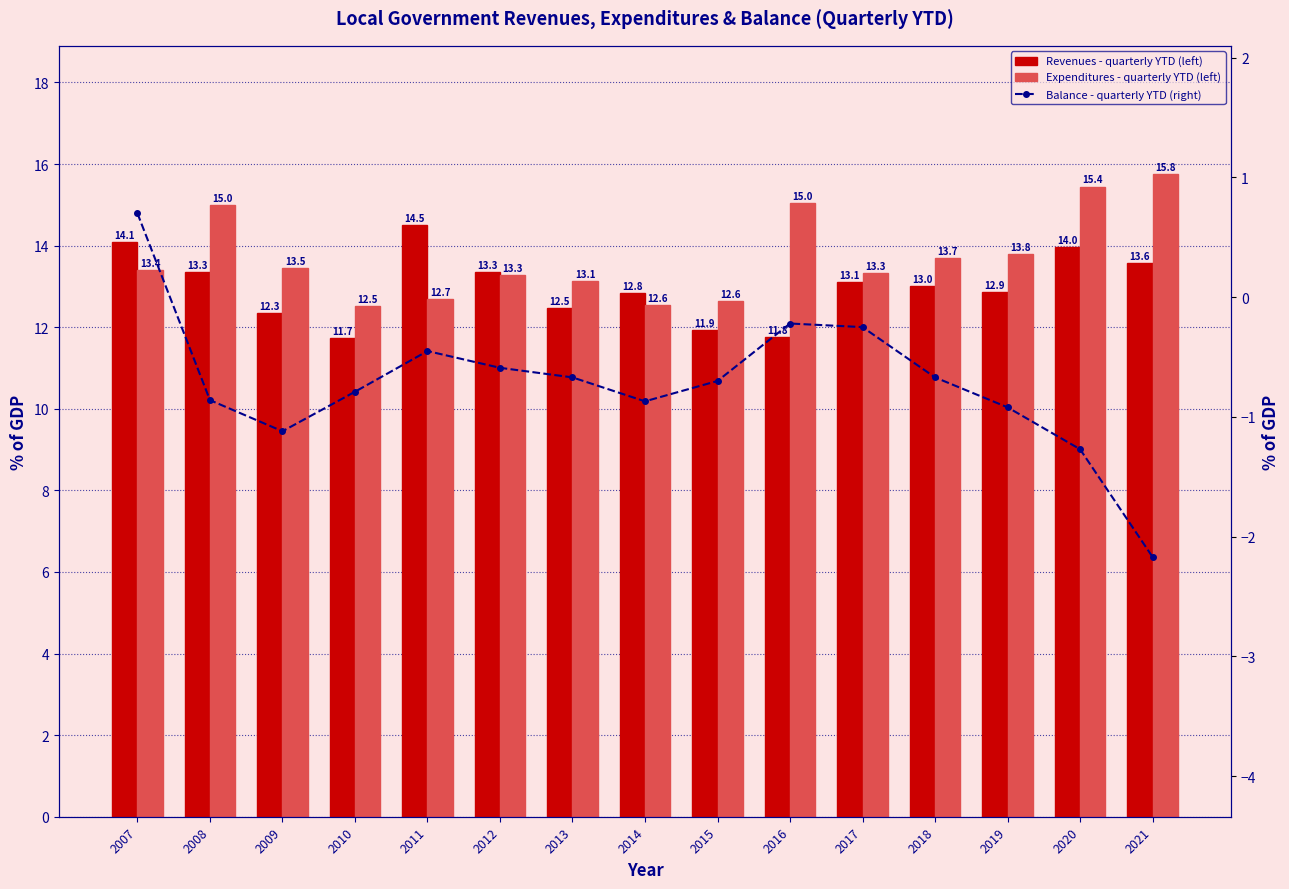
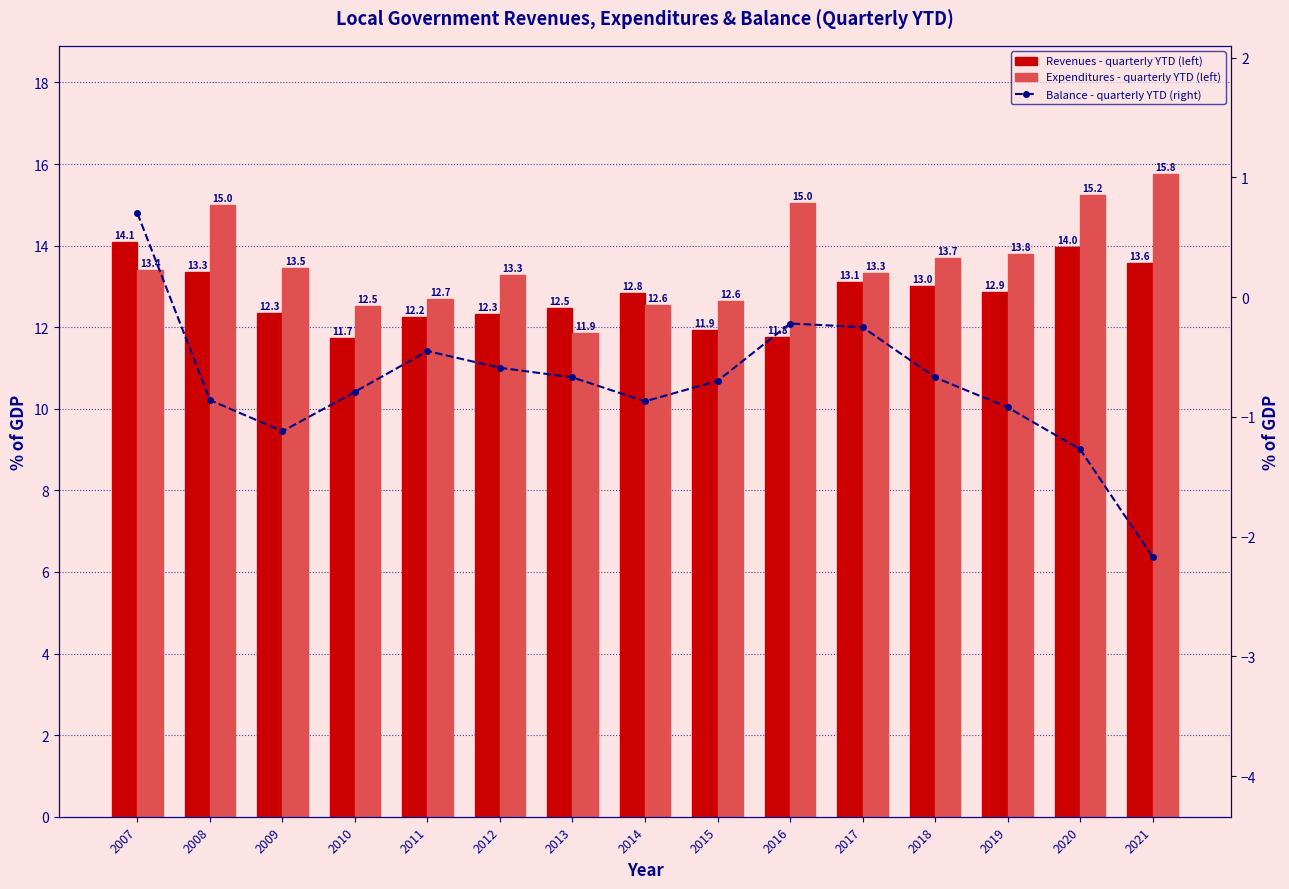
  {
    "Revenues - quarterly YTD (left)": {
      "2007": 14.1,
      "2008": 13.3,
      "2009": 12.3,
      "2010": 11.7,
-     "2011": 14.5,
-     "2012": 13.3,
+     "2011": 12.2,
+     "2012": 12.3,
      "2013": 12.5,
      "2014": 12.8,
      "2015": 11.9,
      "2016": 11.8,
      "2017": 13.1,
      "2018": 13.0,
      "2019": 12.9,
      "2020": 14.0,
      "2021": 13.6
    },
    "Expenditures - quarterly YTD (left)": {
      "2007": 13.4,
      "2008": 15.0,
      "2009": 13.5,
      "2010": 12.5,
      "2011": 12.7,
      "2012": 13.3,
-     "2013": 13.1,
+     "2013": 11.9,
      "2014": 12.6,
      "2015": 12.6,
      "2016": 15.0,
      "2017": 13.3,
      "2018": 13.7,
      "2019": 13.8,
-     "2020": 15.4,
+     "2020": 15.2,
      "2021": 15.8
    }
  }
